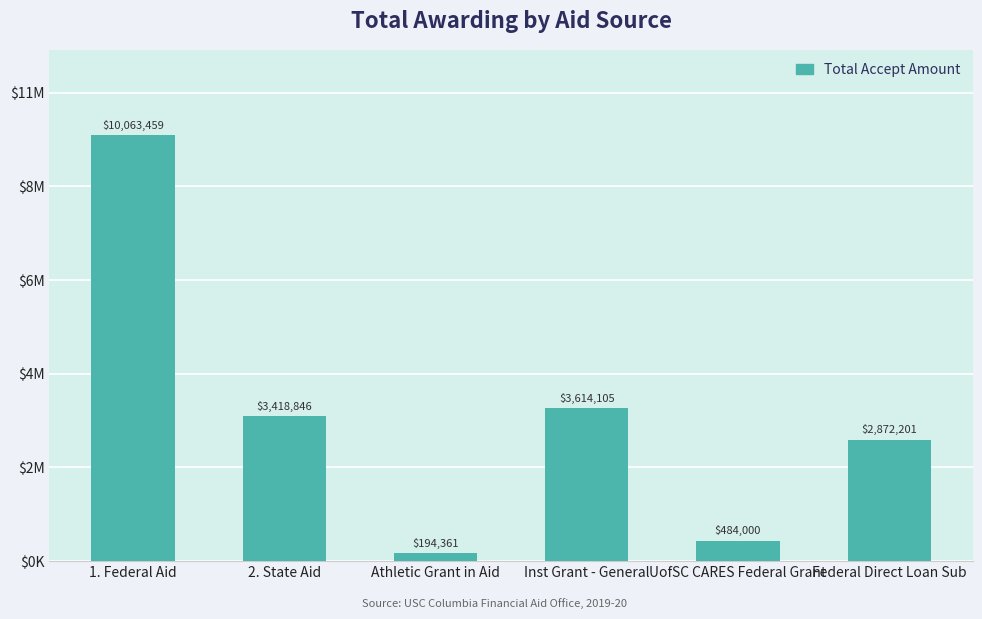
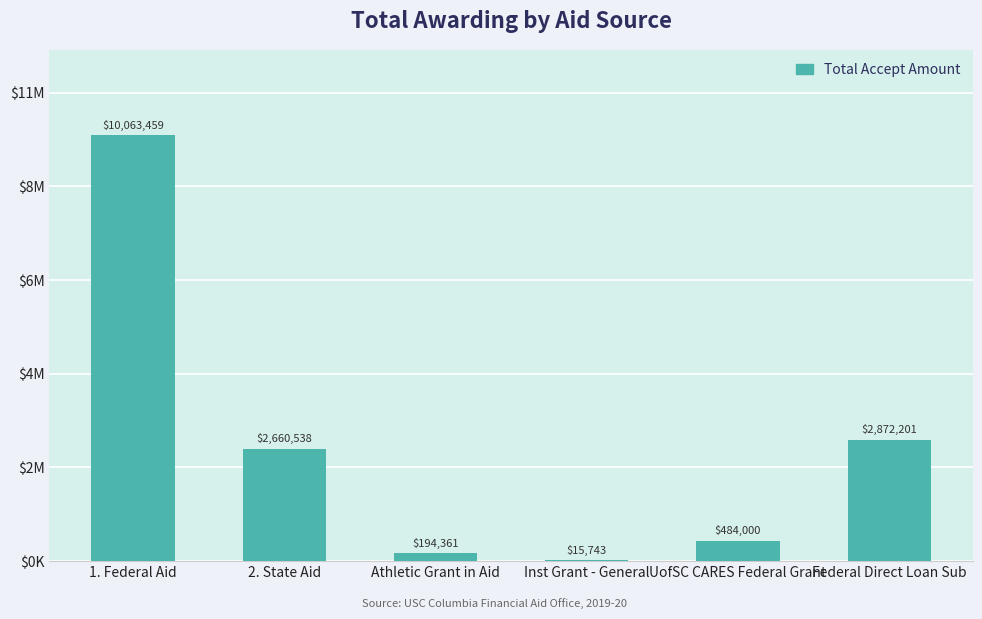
  {
    "1. Federal Aid": "$10,063,459",
-   "2. State Aid": "$3,418,846",
+   "2. State Aid": "$2,660,538",
    "Athletic Grant in Aid": "$194,361",
-   "Inst Grant - General": "$3,614,105",
+   "Inst Grant - General": "$15,743",
    "UofSC CARES Federal Grant": "$484,000",
    "Federal Direct Loan Sub": "$2,872,201"
  }
